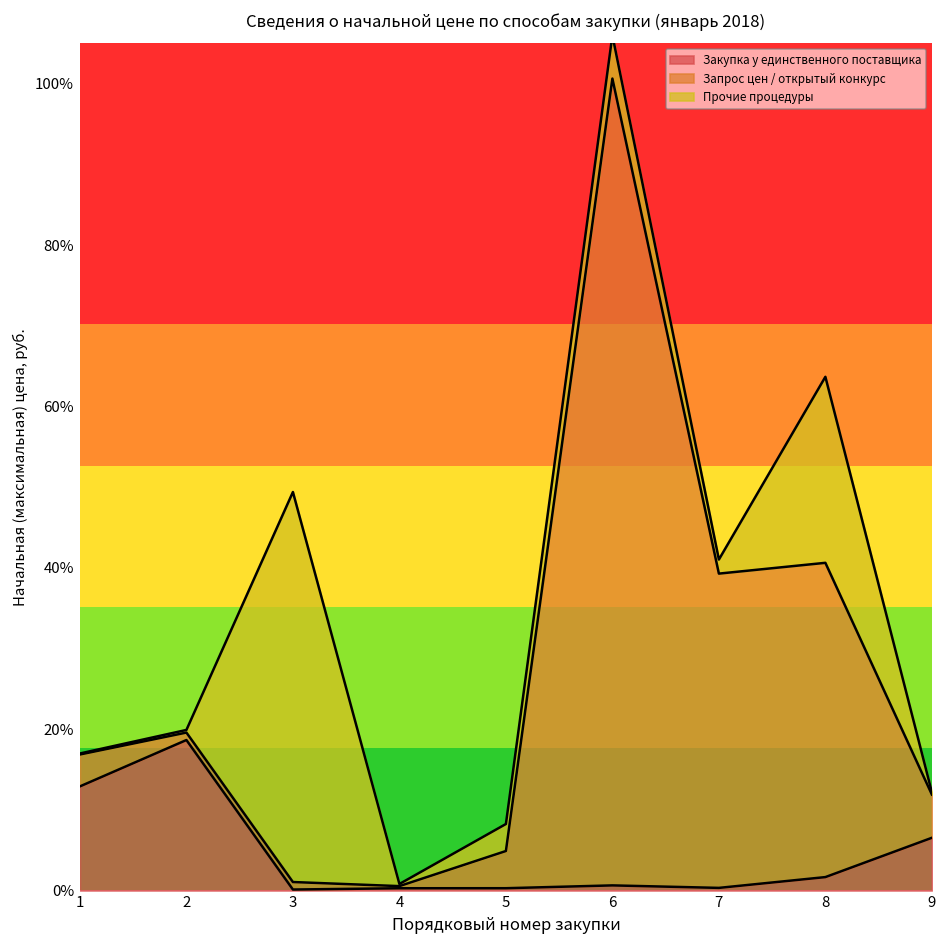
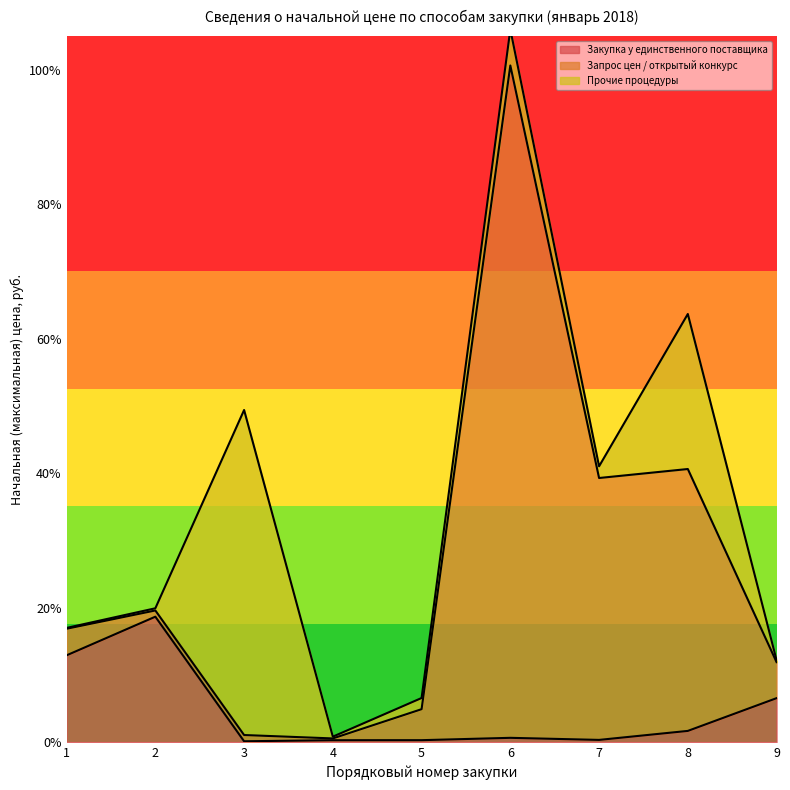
  {
    "Прочие процедуры": {
      "3": "48%",
-     "5": "3%",
+     "5": "2%",
      "7": "2%",
      "8": "23%"
    }
  }
